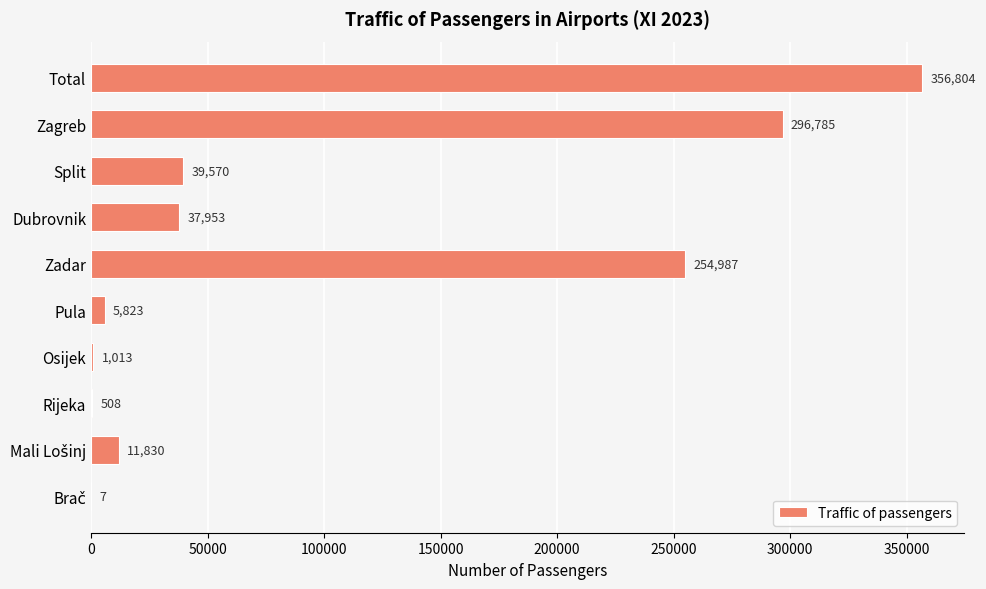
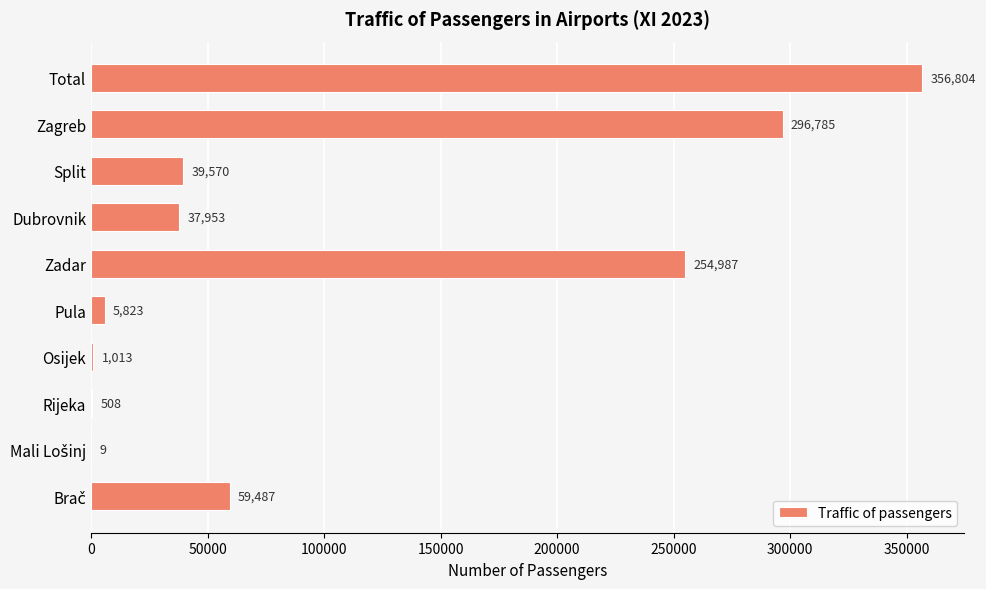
  {
    "Total": "356,804",
    "Zagreb": "296,785",
    "Split": "39,570",
    "Dubrovnik": "37,953",
    "Zadar": "254,987",
    "Pula": "5,823",
    "Osijek": "1,013",
    "Rijeka": "508",
-   "Mali Lošinj": "11,830",
-   "Brač": "7"
+   "Mali Lošinj": "9",
+   "Brač": "59,487"
  }
